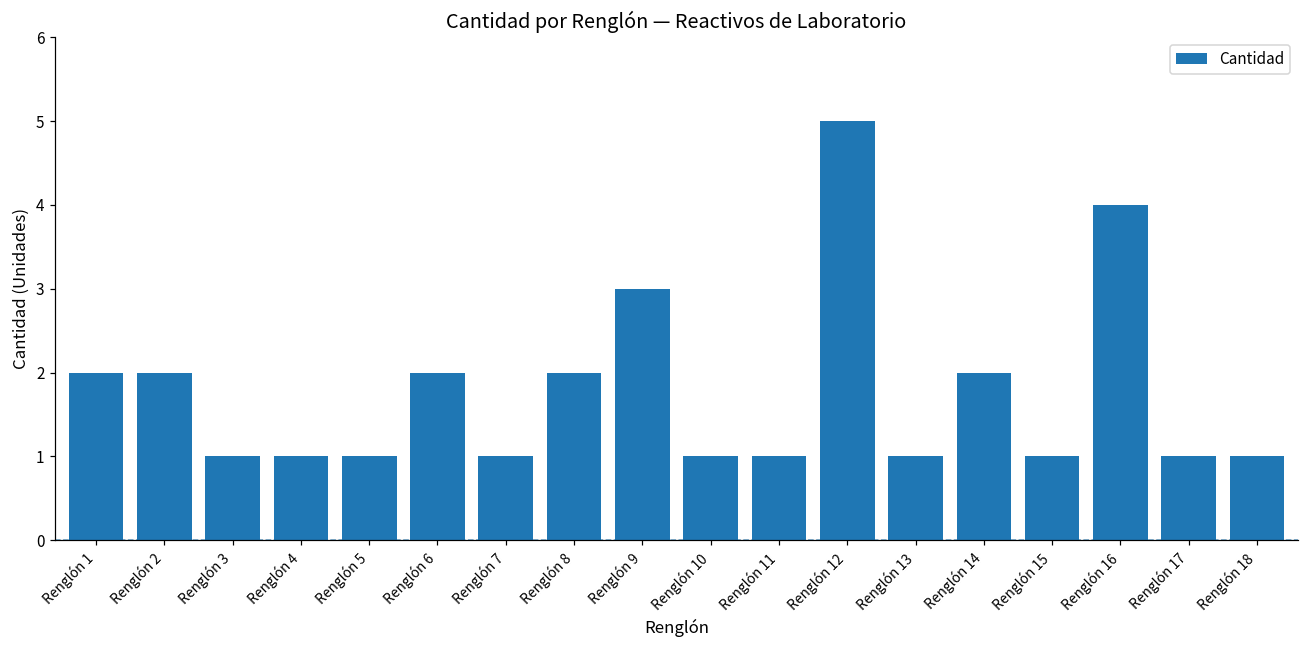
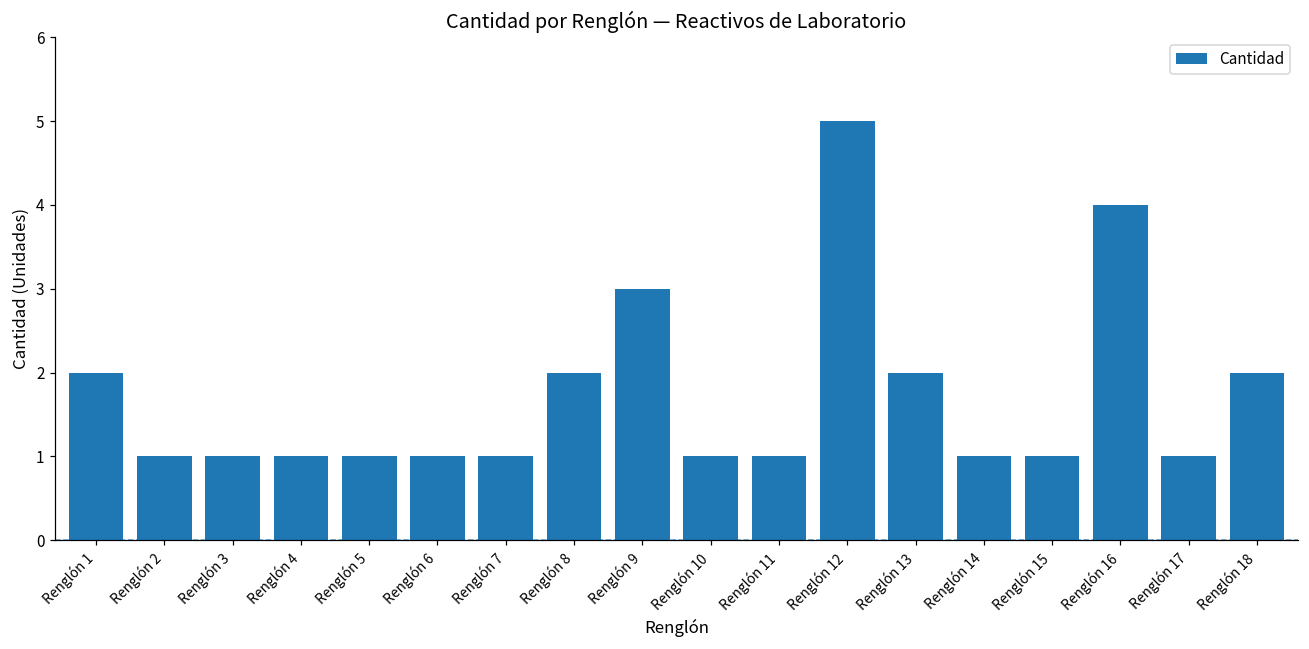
  {
    "Renglón 1": 2,
-   "Renglón 2": 2,
+   "Renglón 2": 1,
    "Renglón 3": 1,
    "Renglón 4": 1,
    "Renglón 5": 1,
-   "Renglón 6": 2,
+   "Renglón 6": 1,
    "Renglón 7": 1,
    "Renglón 8": 2,
    "Renglón 9": 3,
    "Renglón 10": 1,
    "Renglón 11": 1,
    "Renglón 12": 5,
-   "Renglón 13": 1,
-   "Renglón 14": 2,
+   "Renglón 13": 2,
+   "Renglón 14": 1,
    "Renglón 15": 1,
    "Renglón 16": 4,
    "Renglón 17": 1,
-   "Renglón 18": 1
+   "Renglón 18": 2
  }
